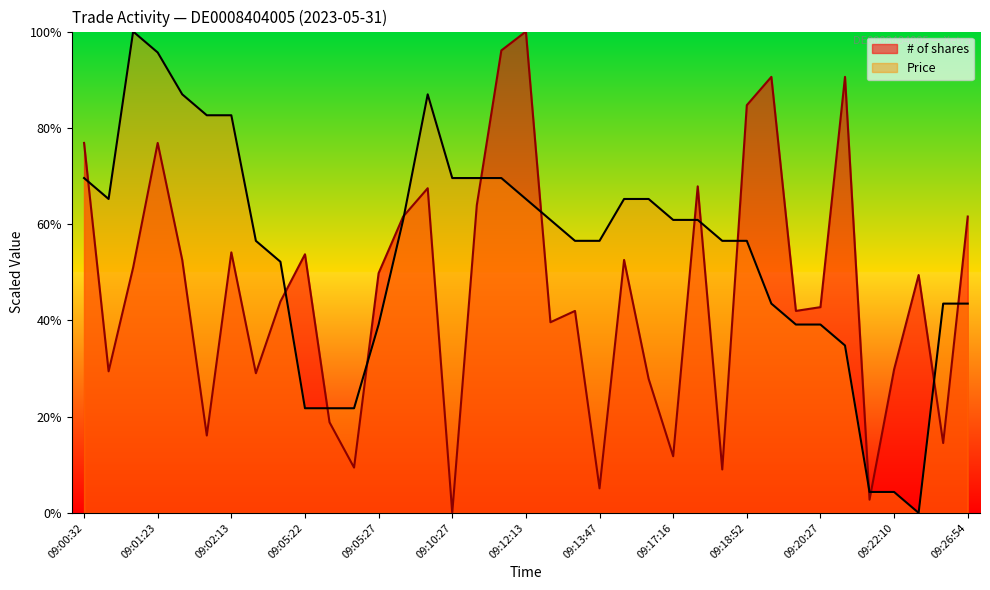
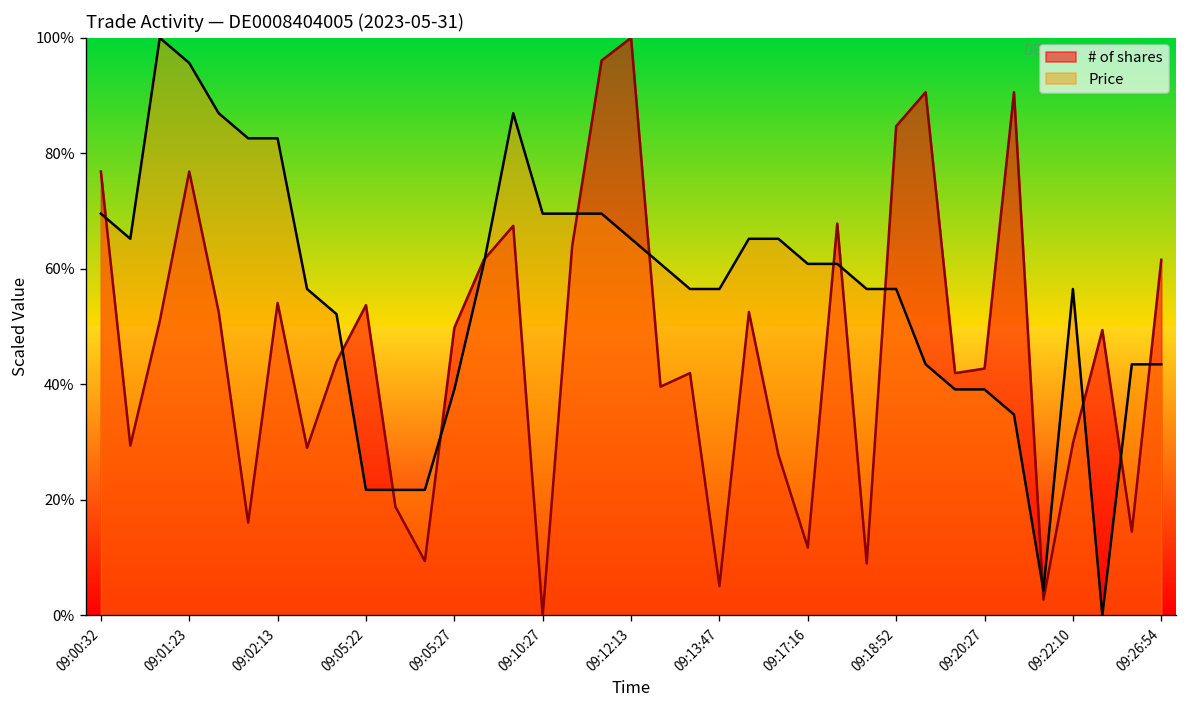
  {
    "# of shares": {
      "09:05:27": "50%",
      "09:22:10": "30%"
    },
    "Price": {
      "09:05:27": "39%",
-     "09:22:10": "4%"
+     "09:22:10": "57%"
    }
  }
